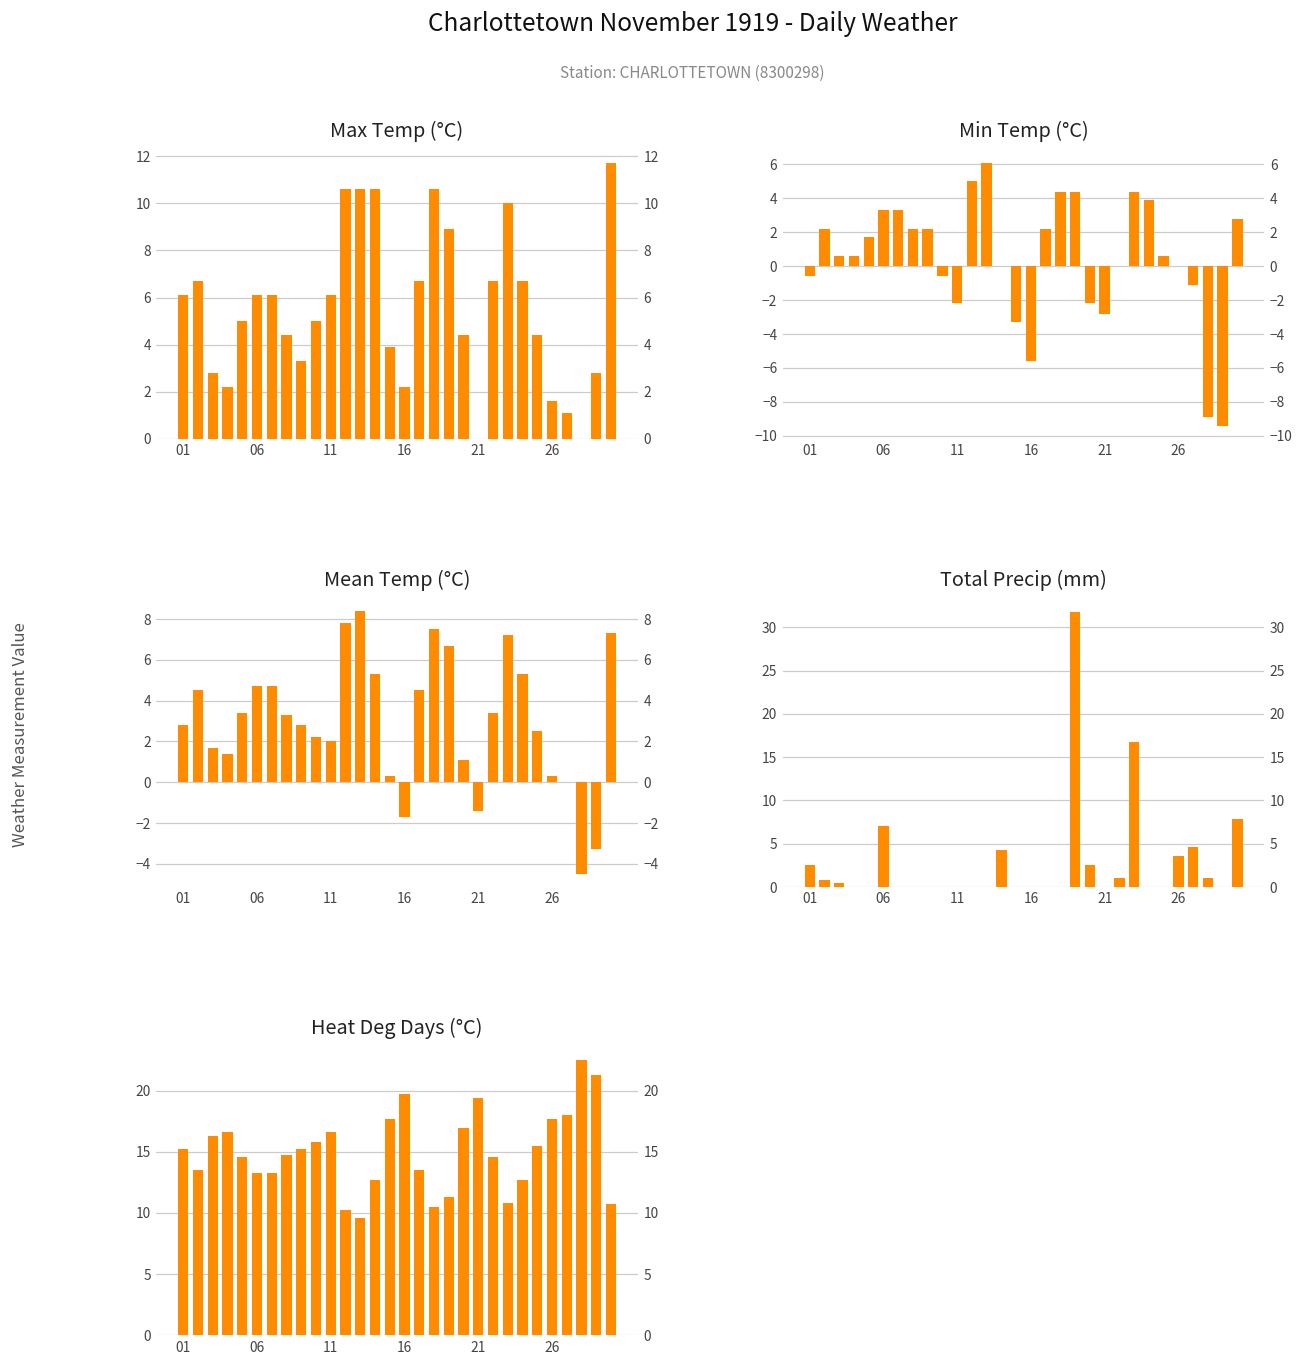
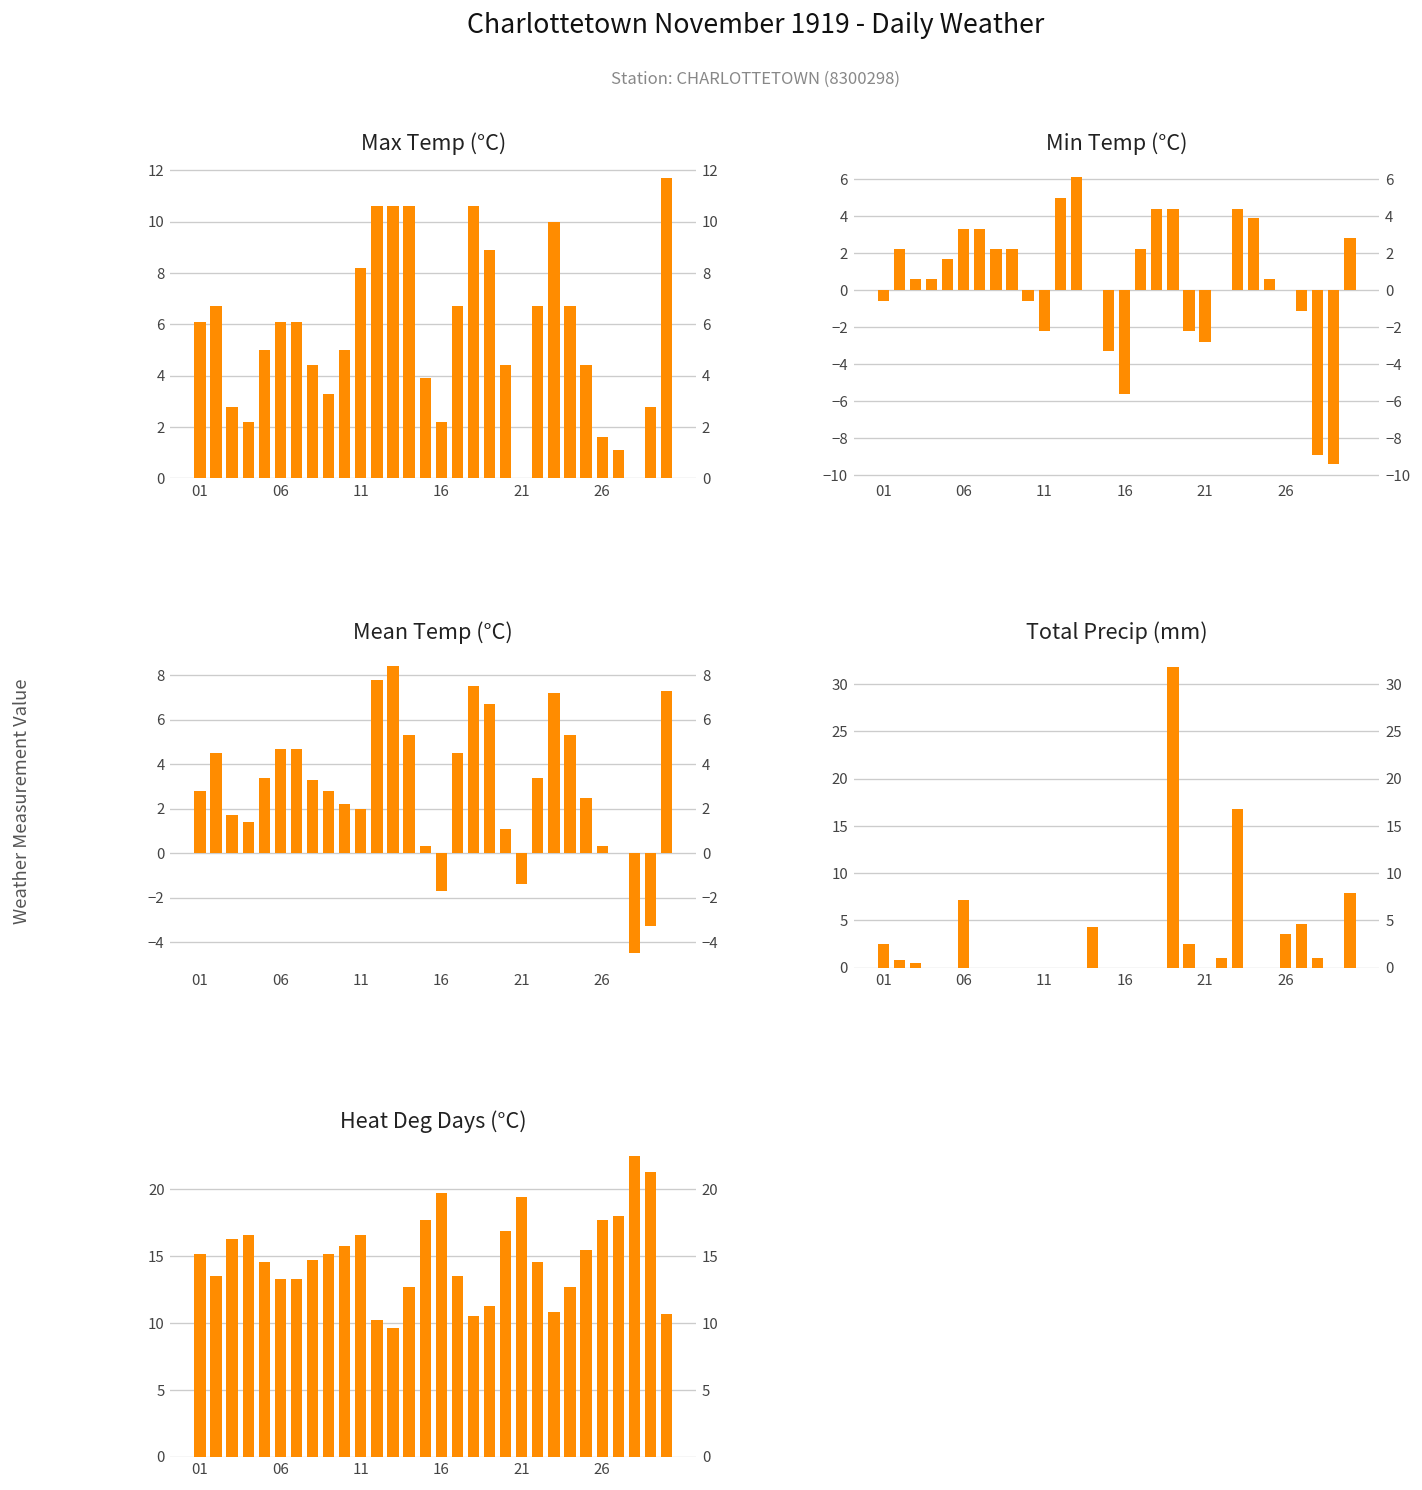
  {
    "Max Temp (°C)": {
      "01": 6.1,
      "06": 6.1,
-     "11": 6.1,
+     "11": 8.2,
      "16": 2.2,
      "21": 0.0,
      "26": 1.6
    },
    "Min Temp (°C)": {
      "01": -0.6,
      "06": 3.3,
      "11": -2.2,
      "16": -5.6,
      "21": -2.8,
      "26": 0.0
    },
    "Mean Temp (°C)": {
      "01": 2.8,
      "06": 4.7,
      "11": 2.0,
      "16": -1.7,
      "21": -1.4,
      "26": 0.3
    },
    "Total Precip (mm)": {
      "01": 3,
      "06": 7,
      "11": 0,
      "16": 0,
      "21": 0,
      "26": 4
    },
    "Heat Deg Days (°C)": {
      "01": 15.2,
      "06": 13.3,
      "11": 16.6,
      "16": 19.7,
      "21": 19.4,
      "26": 17.7
    }
  }
